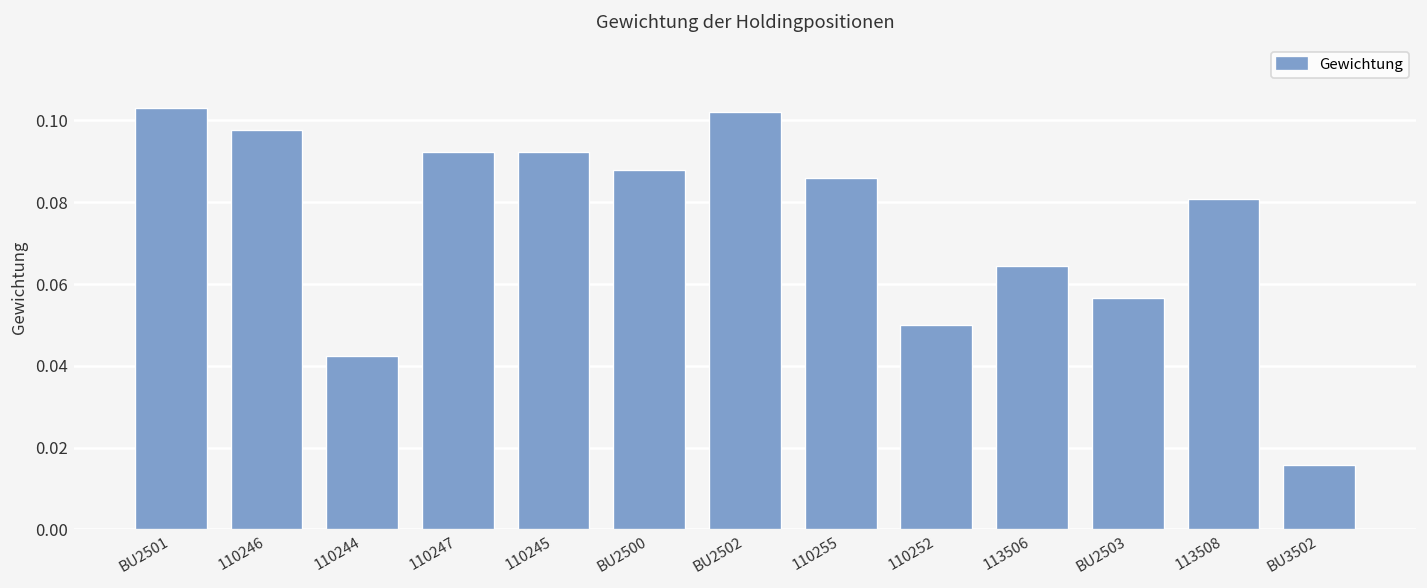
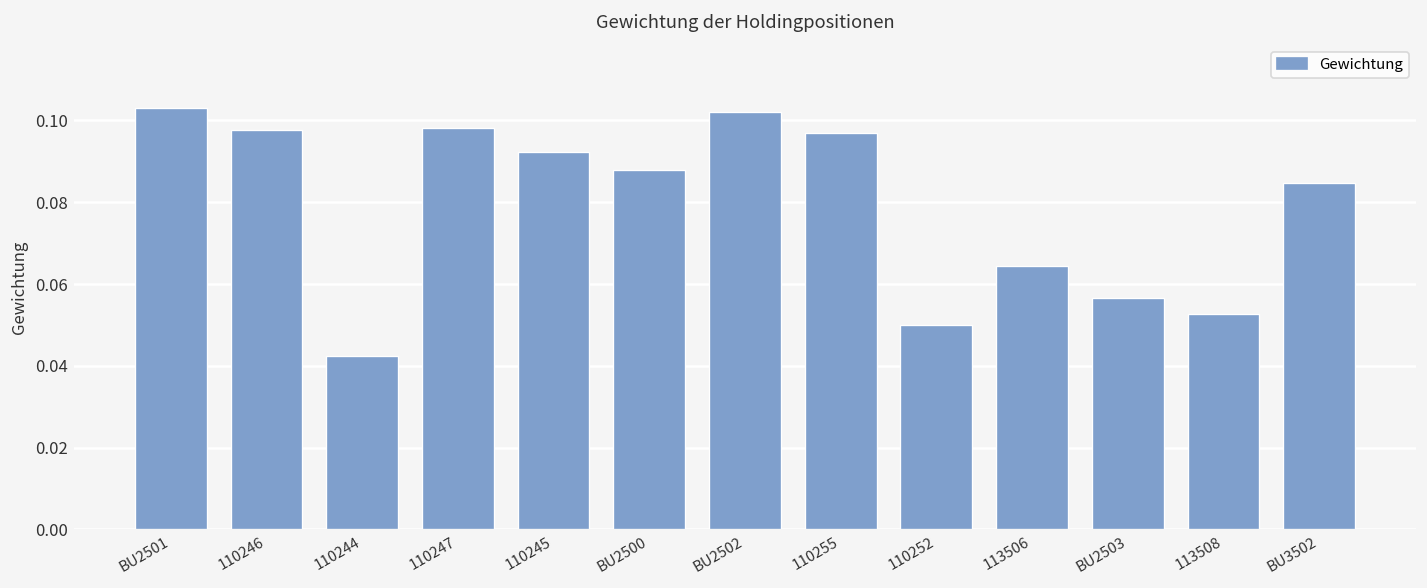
  {
    "BU2501": 0.103,
    "110246": 0.098,
    "110244": 0.042,
-   "110247": 0.092,
+   "110247": 0.098,
    "110245": 0.092,
    "BU2500": 0.088,
    "BU2502": 0.102,
-   "110255": 0.086,
+   "110255": 0.097,
    "110252": 0.050,
    "113506": 0.065,
    "BU2503": 0.057,
-   "113508": 0.081,
-   "BU3502": 0.016
+   "113508": 0.053,
+   "BU3502": 0.085
  }
